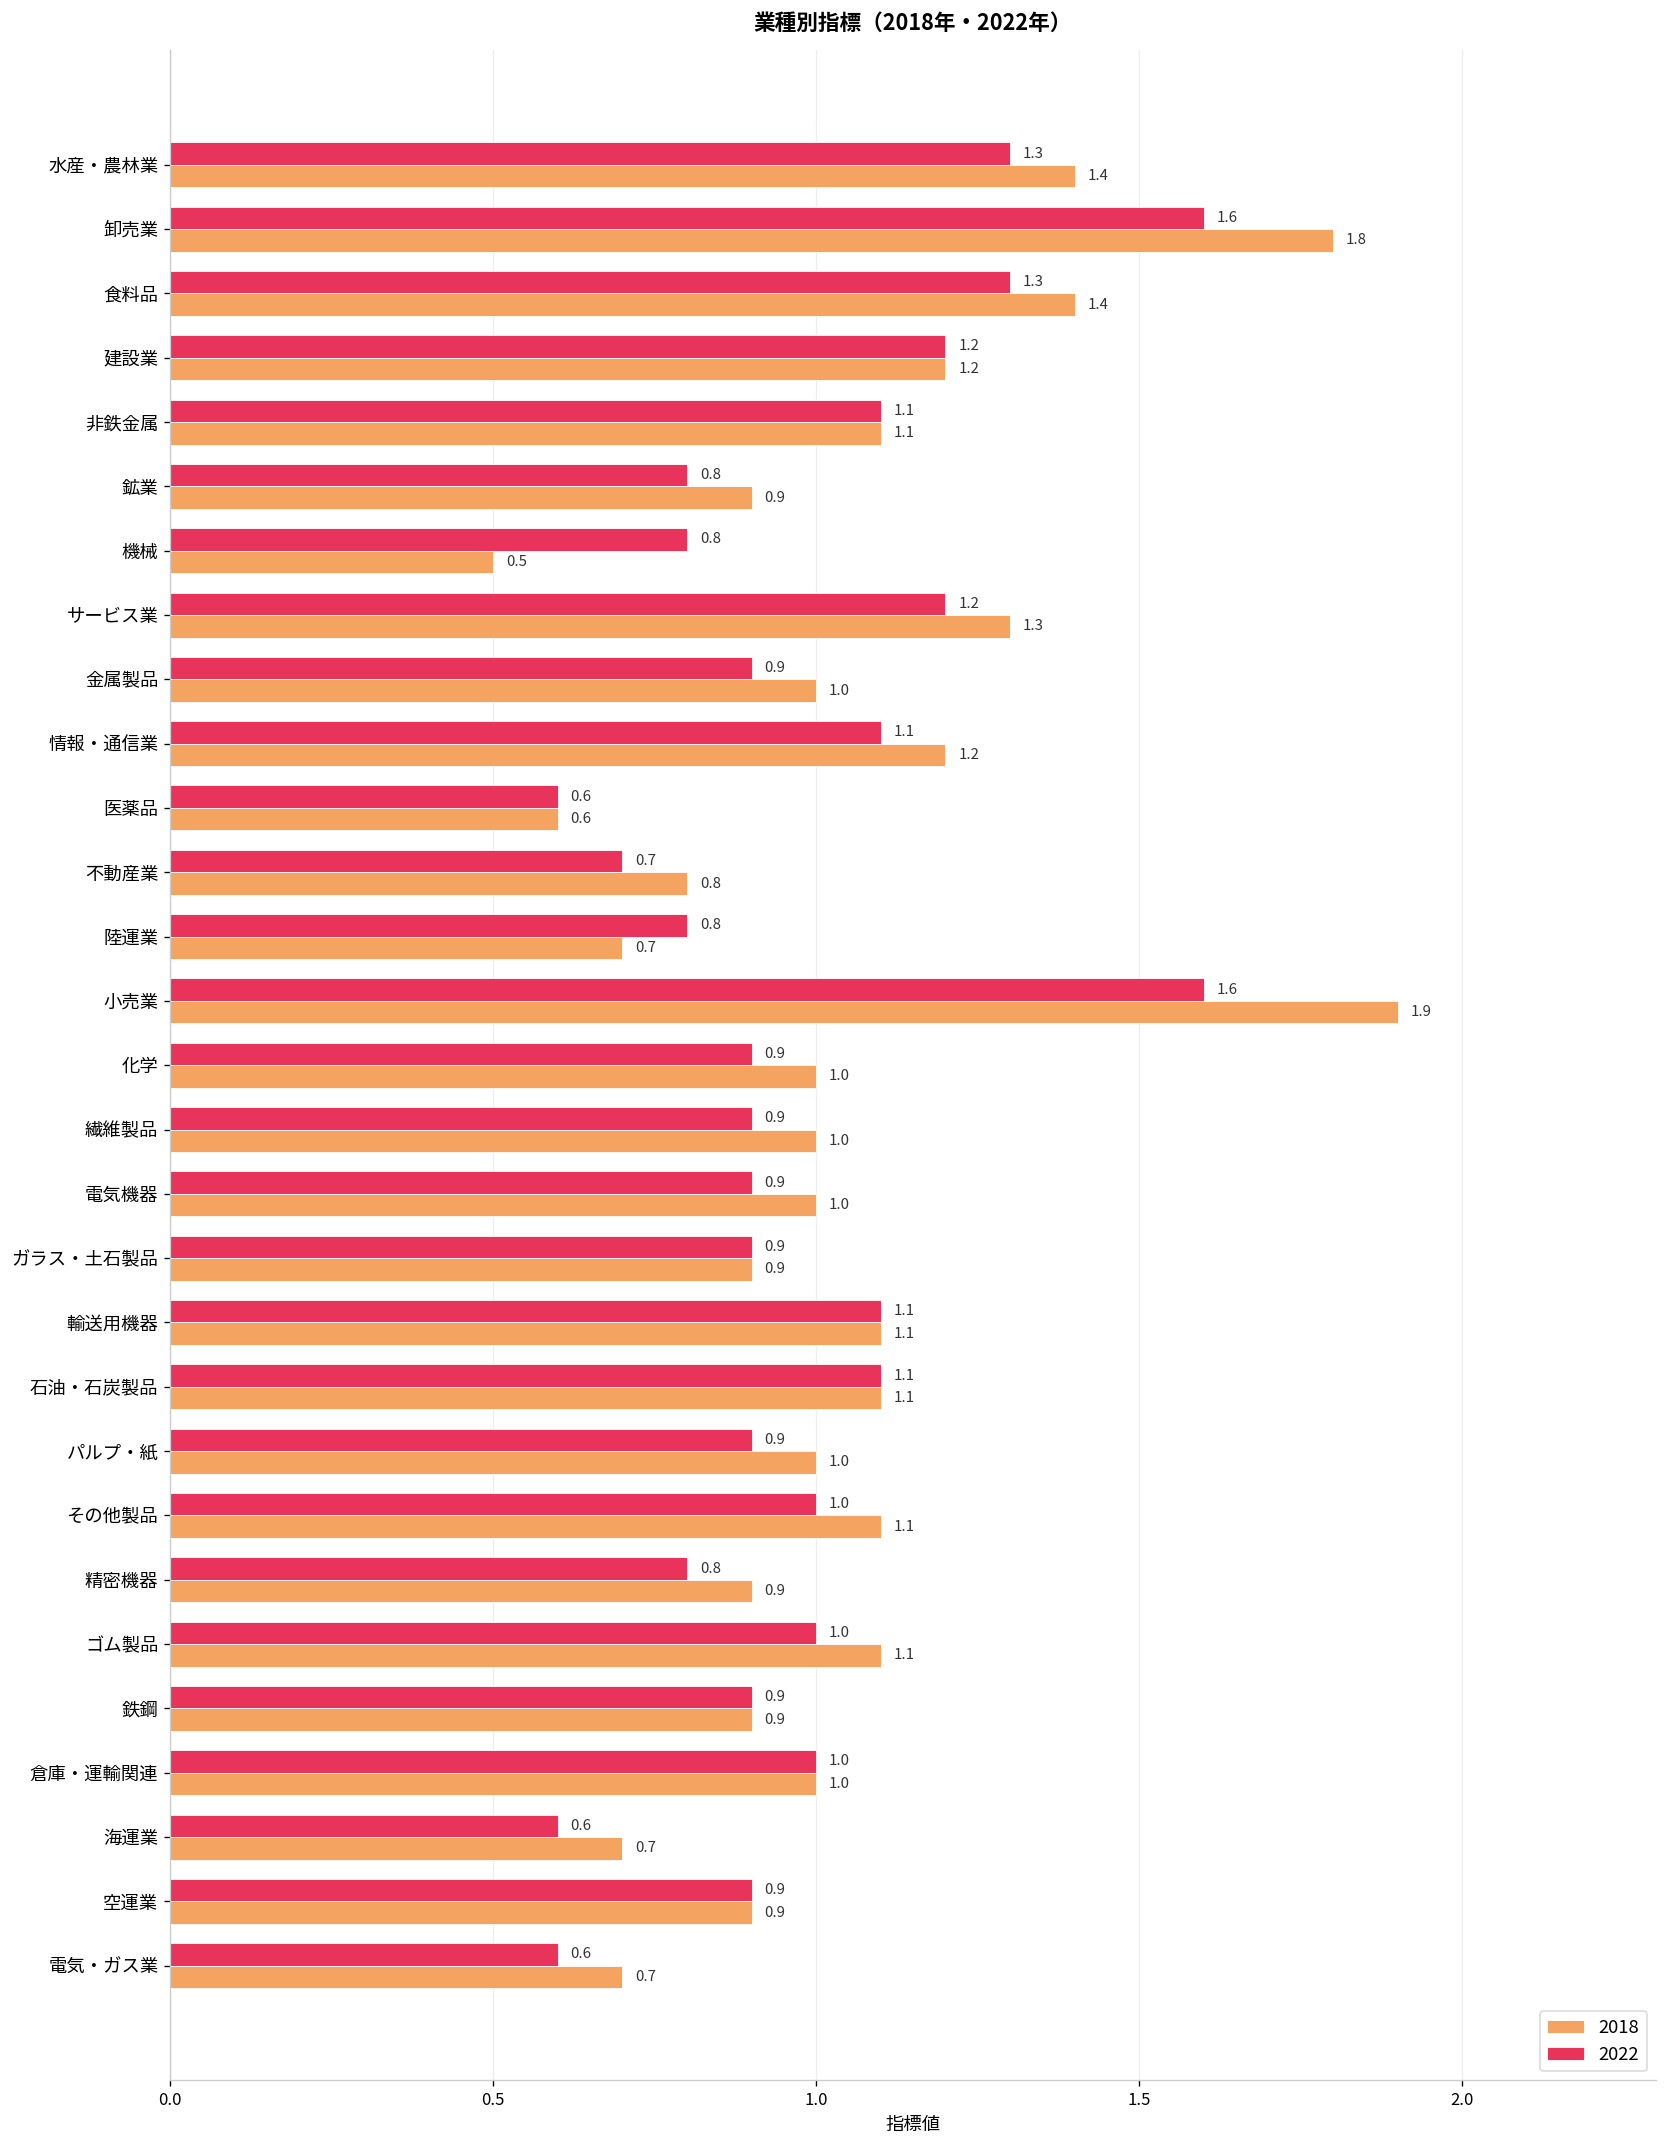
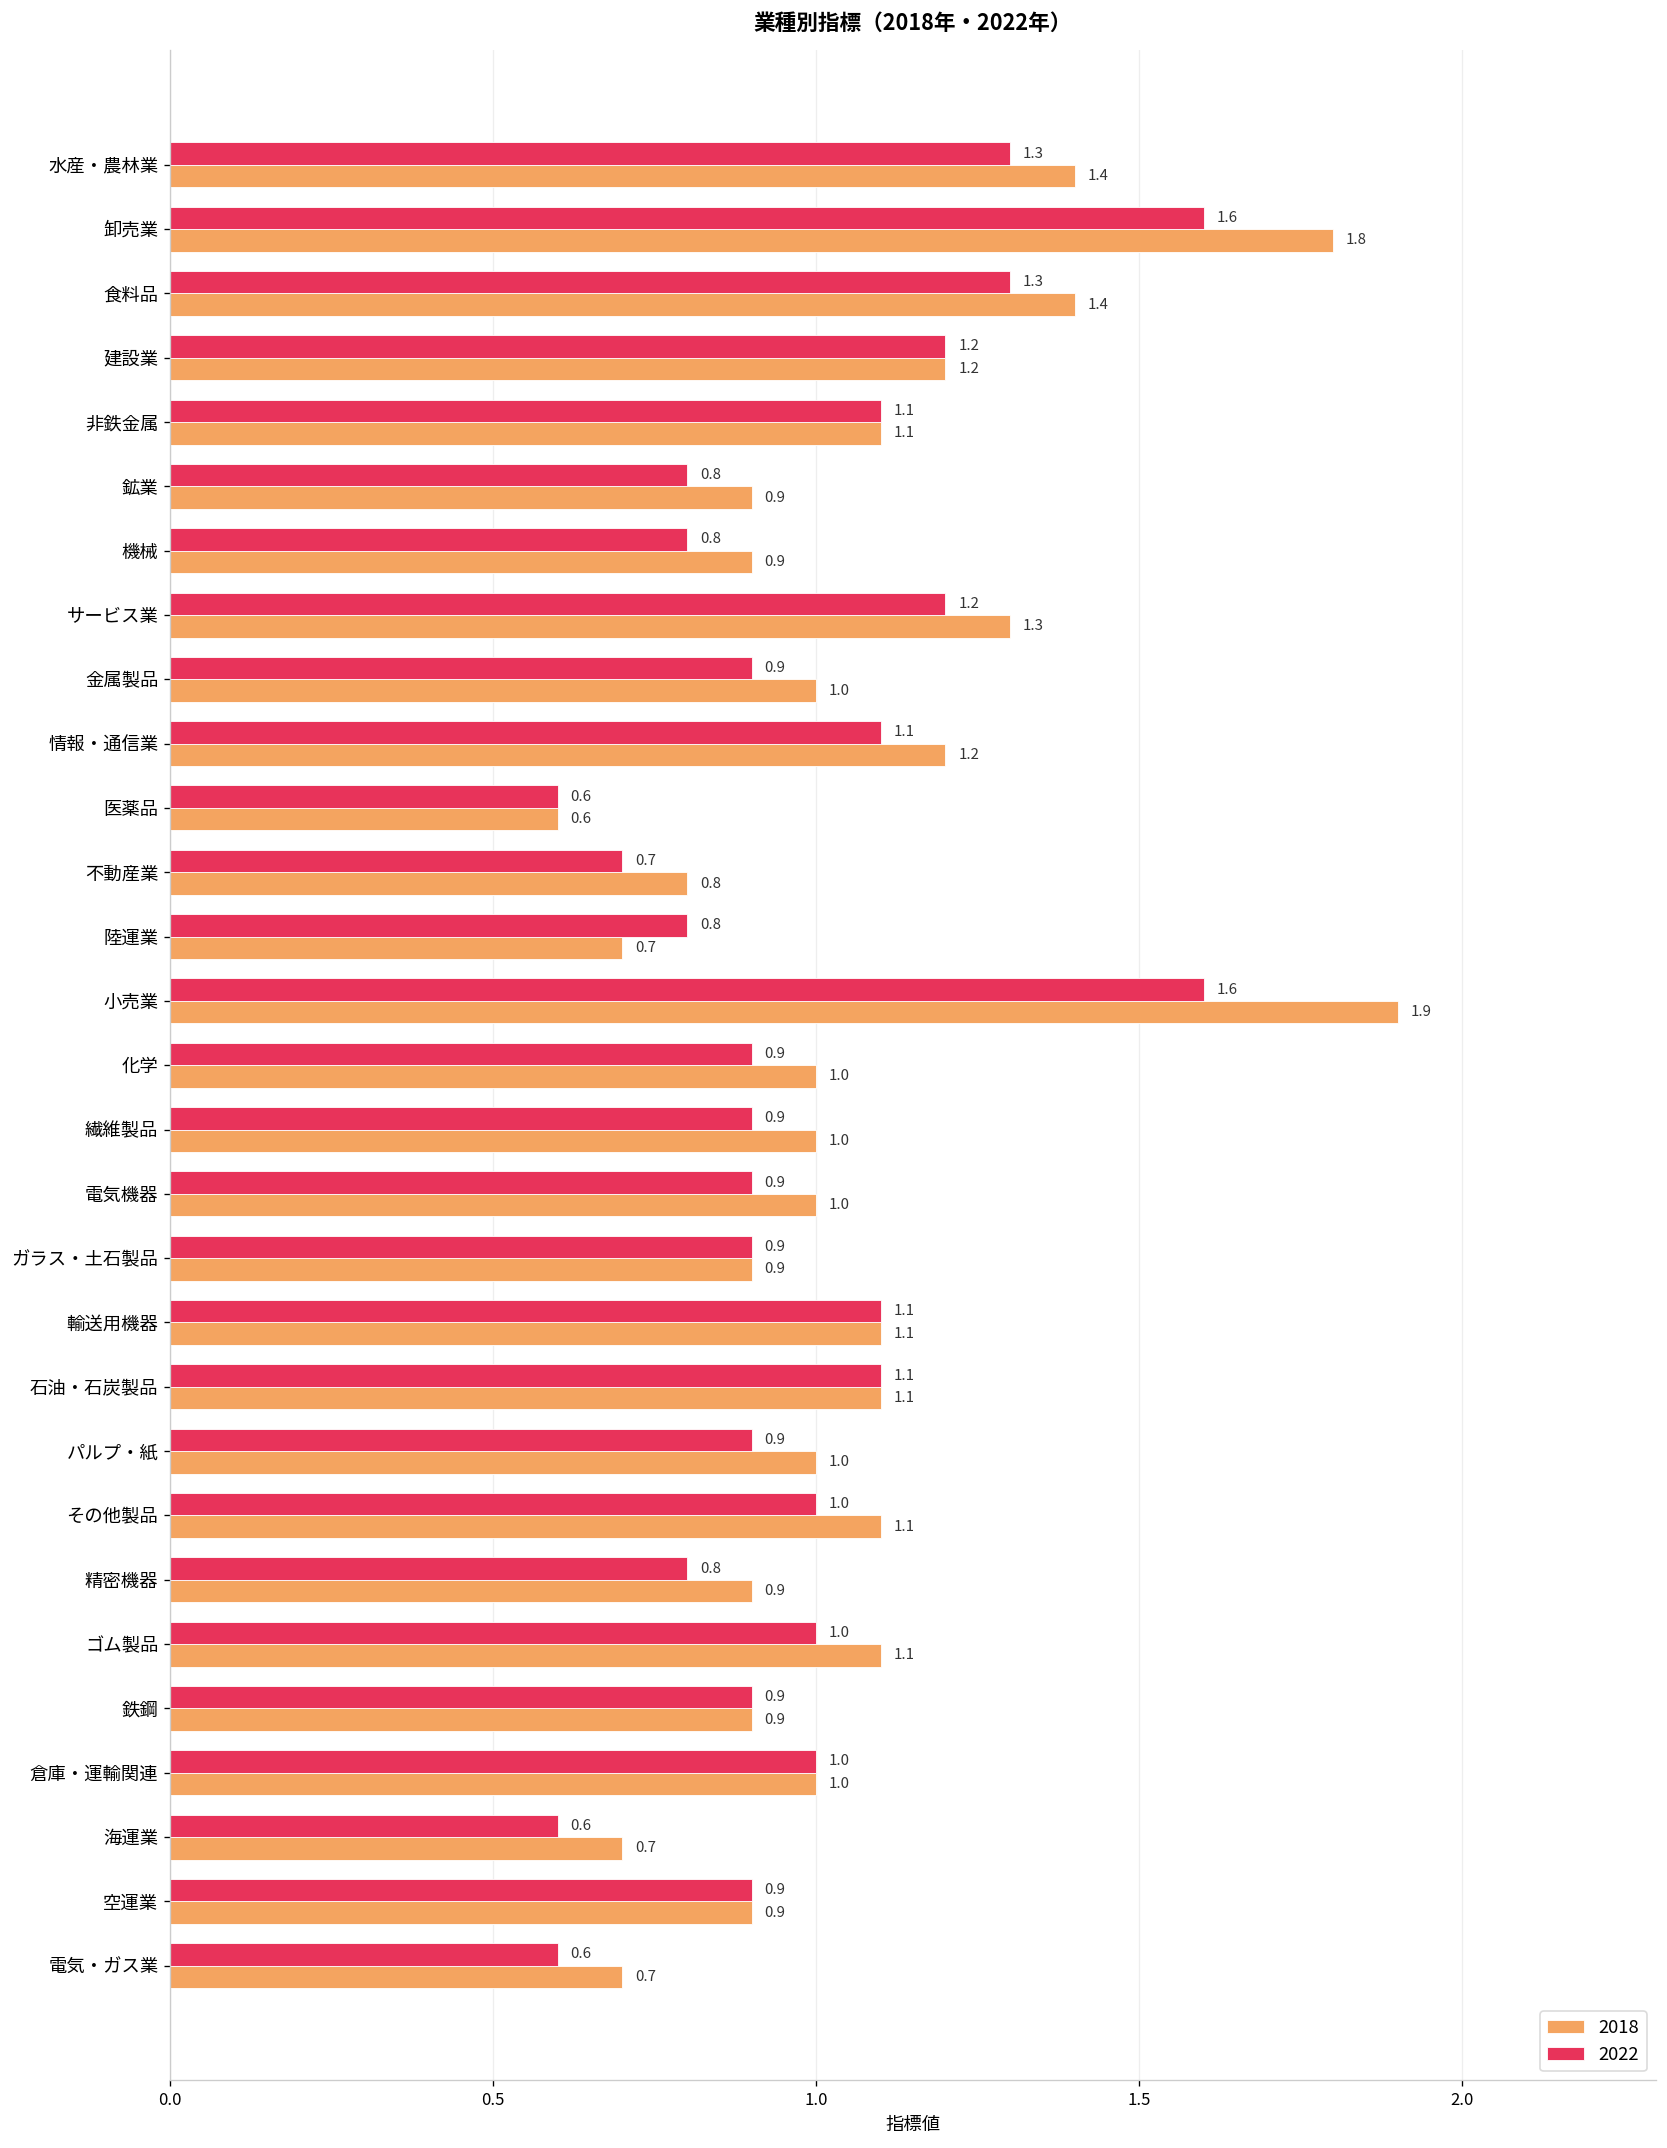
  {
    "2018": {
      "水産・農林業": 1.4,
      "卸売業": 1.8,
      "食料品": 1.4,
      "建設業": 1.2,
      "非鉄金属": 1.1,
      "鉱業": 0.9,
-     "機械": 0.5,
+     "機械": 0.9,
      "サービス業": 1.3,
      "金属製品": 1.0,
      "情報・通信業": 1.2,
      "医薬品": 0.6,
      "不動産業": 0.8,
      "陸運業": 0.7,
      "小売業": 1.9,
      "化学": 1.0,
      "繊維製品": 1.0,
      "電気機器": 1.0,
      "ガラス・土石製品": 0.9,
      "輸送用機器": 1.1,
      "石油・石炭製品": 1.1,
      "パルプ・紙": 1.0,
      "その他製品": 1.1,
      "精密機器": 0.9,
      "ゴム製品": 1.1,
      "鉄鋼": 0.9,
      "倉庫・運輸関連": 1.0,
      "海運業": 0.7,
      "空運業": 0.9,
      "電気・ガス業": 0.7
    },
    "2022": {
      "水産・農林業": 1.3,
      "卸売業": 1.6,
      "食料品": 1.3,
      "建設業": 1.2,
      "非鉄金属": 1.1,
      "鉱業": 0.8,
      "機械": 0.8,
      "サービス業": 1.2,
      "金属製品": 0.9,
      "情報・通信業": 1.1,
      "医薬品": 0.6,
      "不動産業": 0.7,
      "陸運業": 0.8,
      "小売業": 1.6,
      "化学": 0.9,
      "繊維製品": 0.9,
      "電気機器": 0.9,
      "ガラス・土石製品": 0.9,
      "輸送用機器": 1.1,
      "石油・石炭製品": 1.1,
      "パルプ・紙": 0.9,
      "その他製品": 1.0,
      "精密機器": 0.8,
      "ゴム製品": 1.0,
      "鉄鋼": 0.9,
      "倉庫・運輸関連": 1.0,
      "海運業": 0.6,
      "空運業": 0.9,
      "電気・ガス業": 0.6
    }
  }
